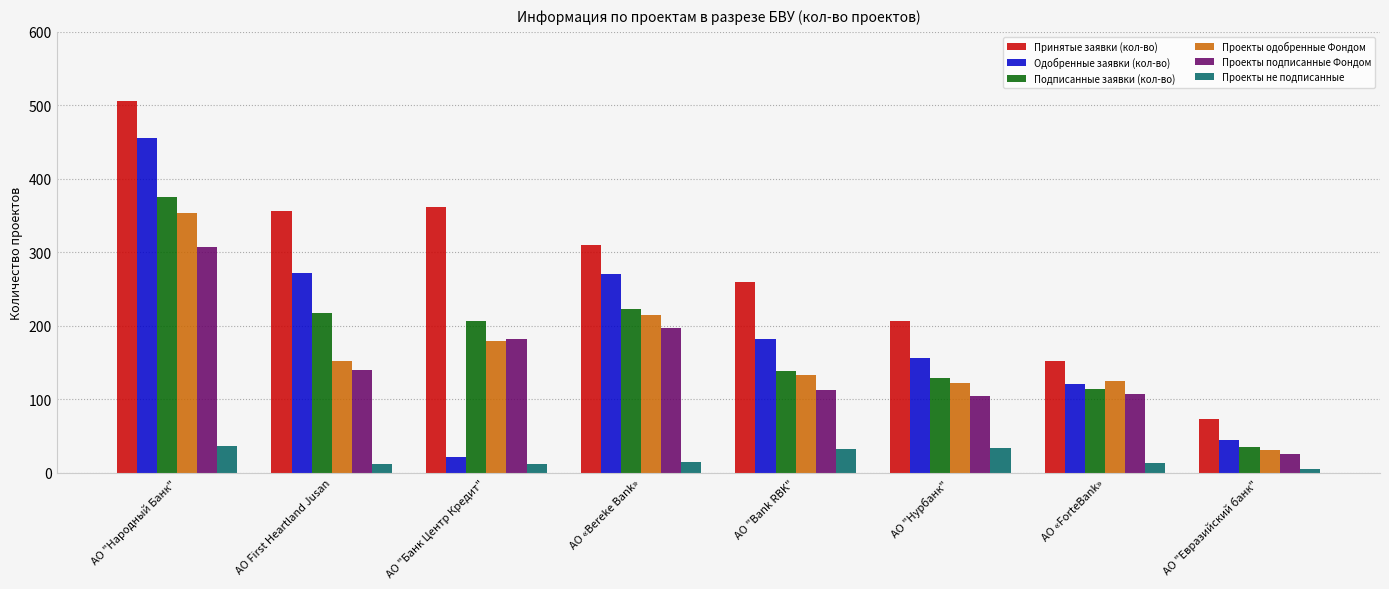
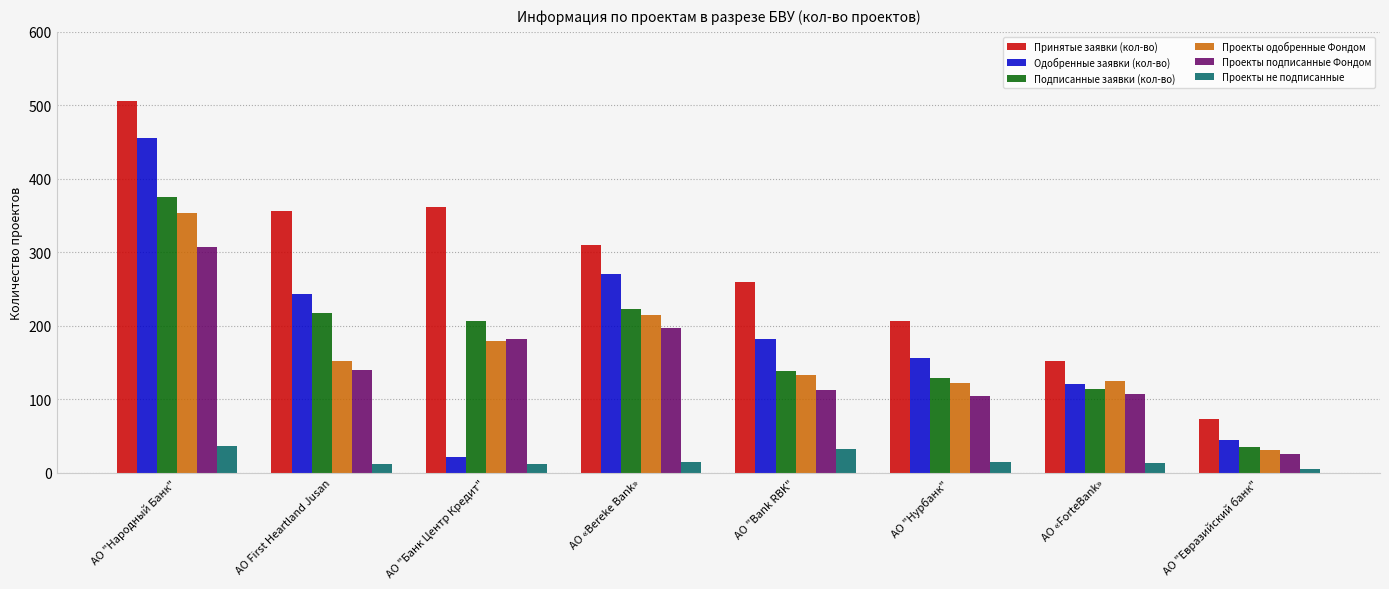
  {
    "Принятые заявки (кол-во)": {
      "АО \"Народный Банк\"": 510,
      "АО First Heartland Jusan": 360,
      "АО \"Банк Центр Кредит\"": 360,
      "АО «Bereke Bank»": 310,
      "АО \"Bank RBK\"": 260,
      "АО \"Нурбанк\"": 210,
      "АО «ForteBank»": 150,
      "АО \"Евразийский банк\"": 70
    },
    "Одобренные заявки (кол-во)": {
      "АО \"Народный Банк\"": 460,
-     "АО First Heartland Jusan": 270,
+     "АО First Heartland Jusan": 240,
      "АО \"Банк Центр Кредит\"": 20,
      "АО «Bereke Bank»": 270,
      "АО \"Bank RBK\"": 180,
      "АО \"Нурбанк\"": 160,
      "АО «ForteBank»": 120,
      "АО \"Евразийский банк\"": 50
    },
    "Подписанные заявки (кол-во)": {
      "АО \"Народный Банк\"": 380,
      "АО First Heartland Jusan": 220,
      "АО \"Банк Центр Кредит\"": 210,
      "АО «Bereke Bank»": 220,
      "АО \"Bank RBK\"": 140,
      "АО \"Нурбанк\"": 130,
      "АО «ForteBank»": 110,
      "АО \"Евразийский банк\"": 40
    },
    "Проекты одобренные Фондом": {
      "АО \"Народный Банк\"": 350,
      "АО First Heartland Jusan": 150,
      "АО \"Банк Центр Кредит\"": 180,
      "АО «Bereke Bank»": 220,
      "АО \"Bank RBK\"": 130,
      "АО \"Нурбанк\"": 120,
      "АО «ForteBank»": 130,
      "АО \"Евразийский банк\"": 30
    },
    "Проекты подписанные Фондом": {
      "АО \"Народный Банк\"": 310,
      "АО First Heartland Jusan": 140,
      "АО \"Банк Центр Кредит\"": 180,
      "АО «Bereke Bank»": 200,
      "АО \"Bank RBK\"": 110,
      "АО \"Нурбанк\"": 110,
      "АО «ForteBank»": 110,
      "АО \"Евразийский банк\"": 30
    },
    "Проекты не подписанные": {
      "АО \"Народный Банк\"": 40,
      "АО First Heartland Jusan": 10,
      "АО \"Банк Центр Кредит\"": 10,
      "АО «Bereke Bank»": 20,
      "АО \"Bank RBK\"": 30,
-     "АО \"Нурбанк\"": 30,
+     "АО \"Нурбанк\"": 20,
      "АО «ForteBank»": 10,
      "АО \"Евразийский банк\"": 10
    }
  }
